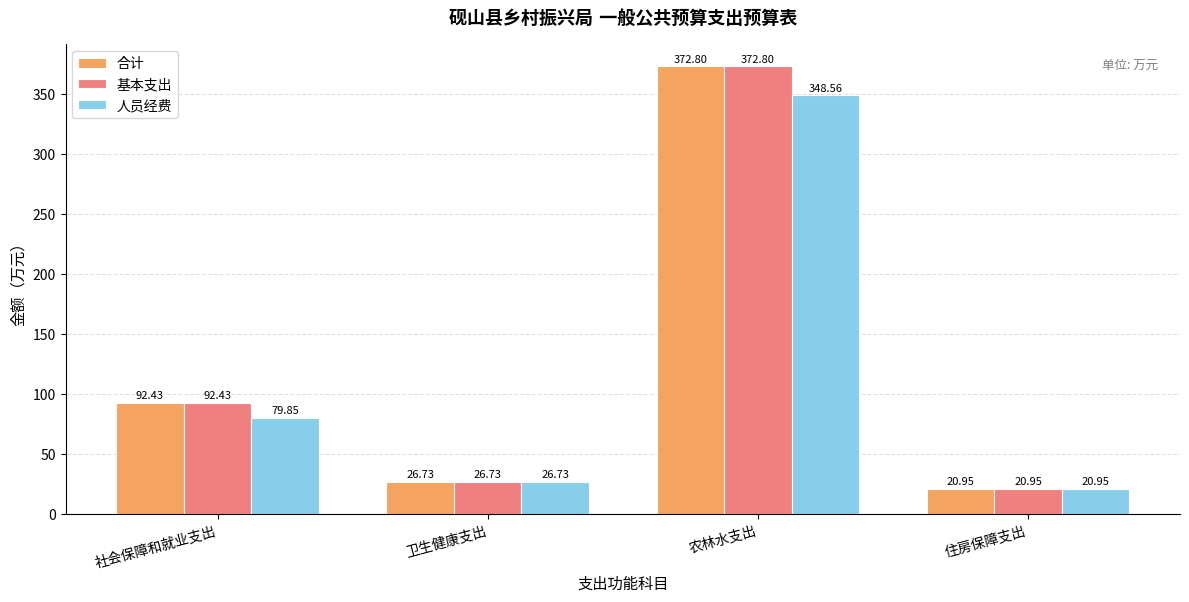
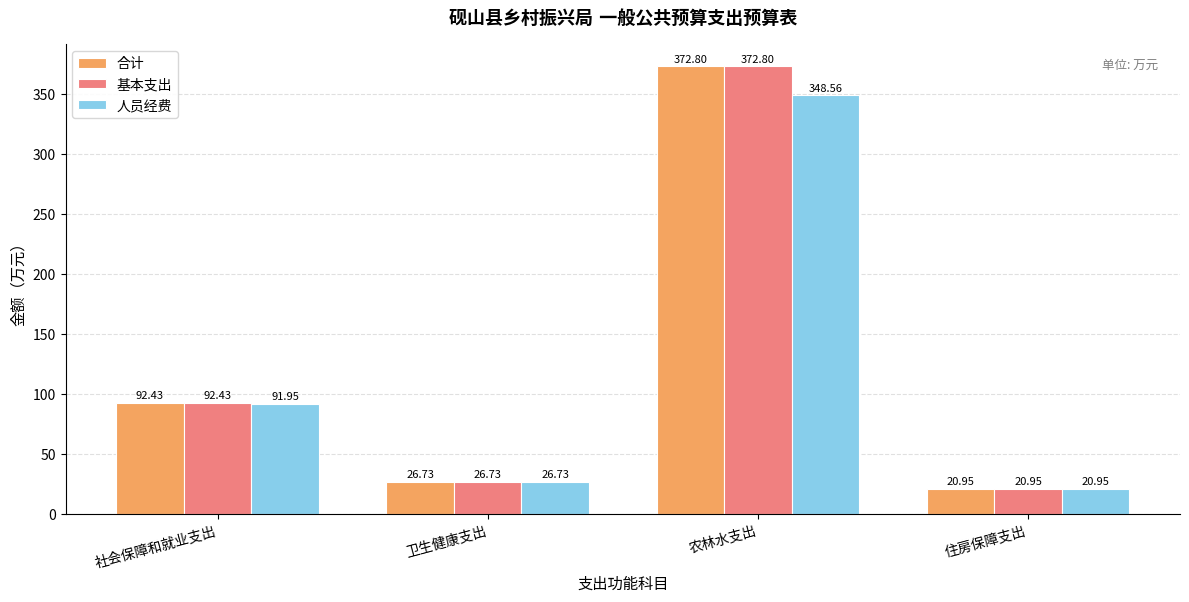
  {
    "人员经费": {
-     "社会保障和就业支出": 79.85,
+     "社会保障和就业支出": 91.95,
      "卫生健康支出": 26.73,
      "农林水支出": 348.56,
      "住房保障支出": 20.95
    }
  }
